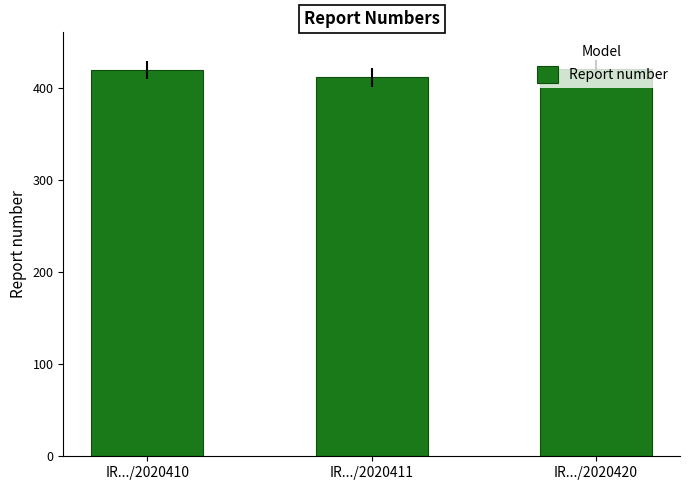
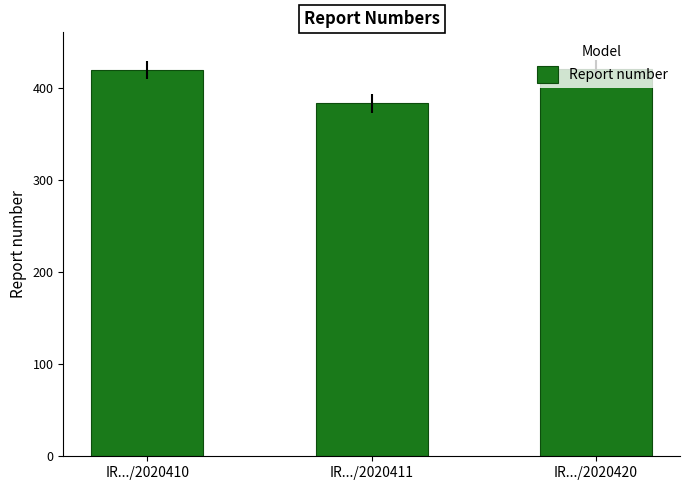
  {
    "IR.../2020410": 420,
-   "IR.../2020411": 410
+   "IR.../2020411": 380
  }
